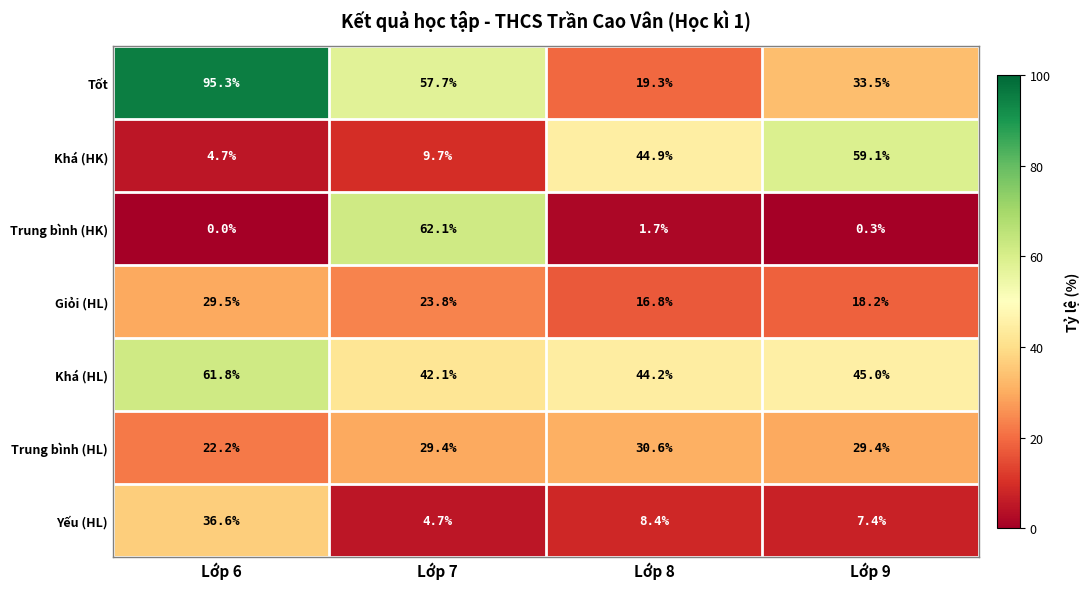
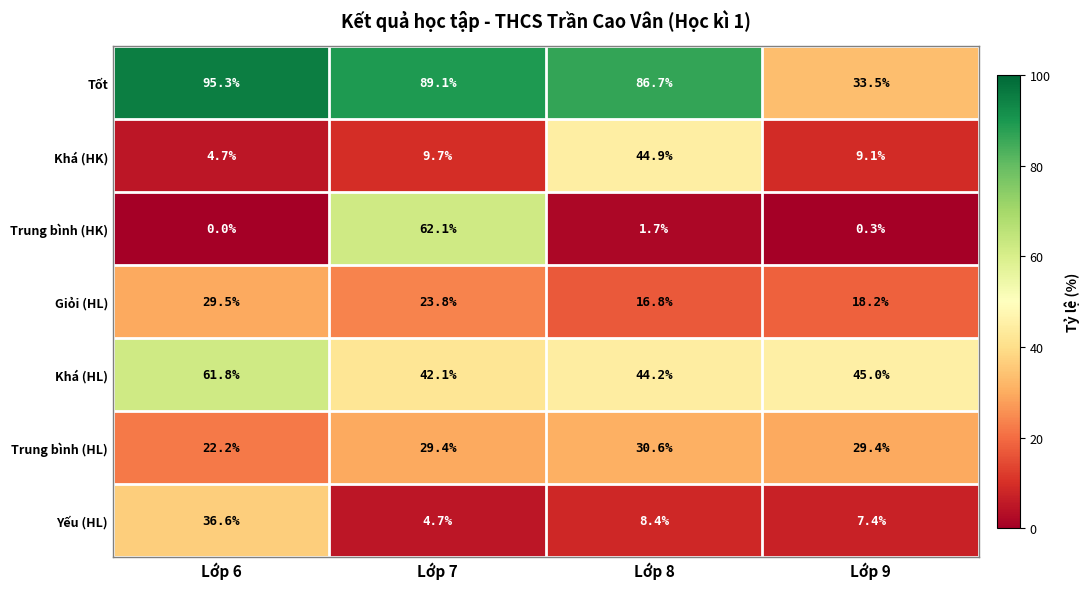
  {
    "Tốt": {
      "Lớp 6": "95.3%",
-     "Lớp 7": "57.7%",
-     "Lớp 8": "19.3%",
+     "Lớp 7": "89.1%",
+     "Lớp 8": "86.7%",
      "Lớp 9": "33.5%"
    },
    "Khá (HK)": {
      "Lớp 6": "4.7%",
      "Lớp 7": "9.7%",
      "Lớp 8": "44.9%",
-     "Lớp 9": "59.1%"
+     "Lớp 9": "9.1%"
    },
    "Trung bình (HK)": {
      "Lớp 6": "0.0%",
      "Lớp 7": "62.1%",
      "Lớp 8": "1.7%",
      "Lớp 9": "0.3%"
    },
    "Giỏi (HL)": {
      "Lớp 6": "29.5%",
      "Lớp 7": "23.8%",
      "Lớp 8": "16.8%",
      "Lớp 9": "18.2%"
    },
    "Khá (HL)": {
      "Lớp 6": "61.8%",
      "Lớp 7": "42.1%",
      "Lớp 8": "44.2%",
      "Lớp 9": "45.0%"
    },
    "Trung bình (HL)": {
      "Lớp 6": "22.2%",
      "Lớp 7": "29.4%",
      "Lớp 8": "30.6%",
      "Lớp 9": "29.4%"
    },
    "Yếu (HL)": {
      "Lớp 6": "36.6%",
      "Lớp 7": "4.7%",
      "Lớp 8": "8.4%",
      "Lớp 9": "7.4%"
    }
  }
